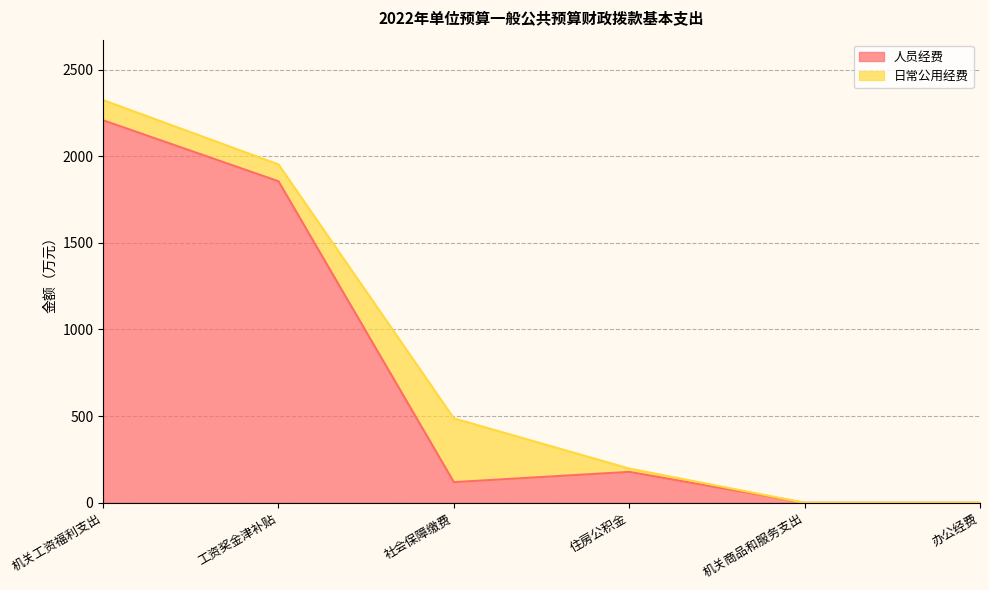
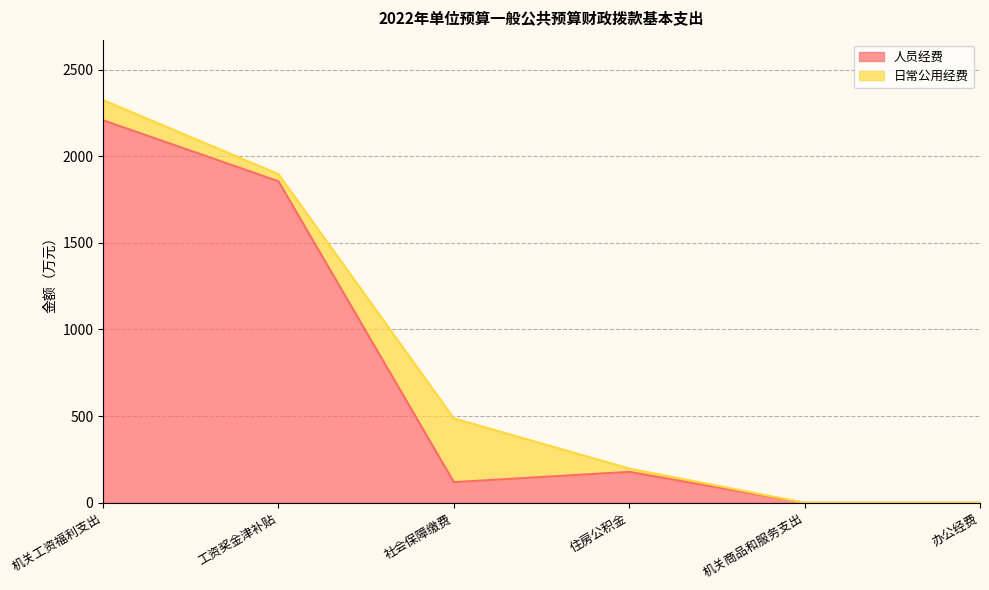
  {
    "人员经费": {
      "机关工资福利支出": 2210,
      "工资奖金津补贴": 1860,
      "社会保障缴费": 120,
      "住房公积金": 180
    },
    "日常公用经费": {
      "机关工资福利支出": 120,
-     "工资奖金津补贴": 100,
+     "工资奖金津补贴": 40,
      "社会保障缴费": 370,
      "住房公积金": 20
    }
  }
